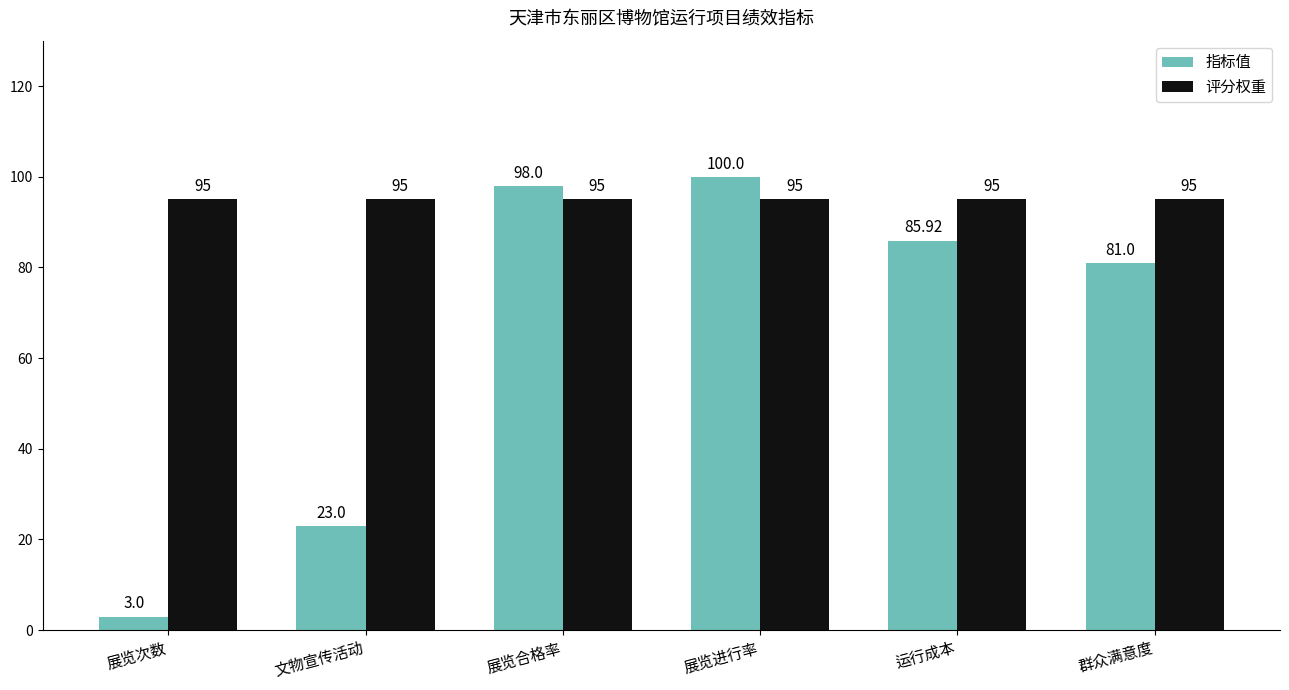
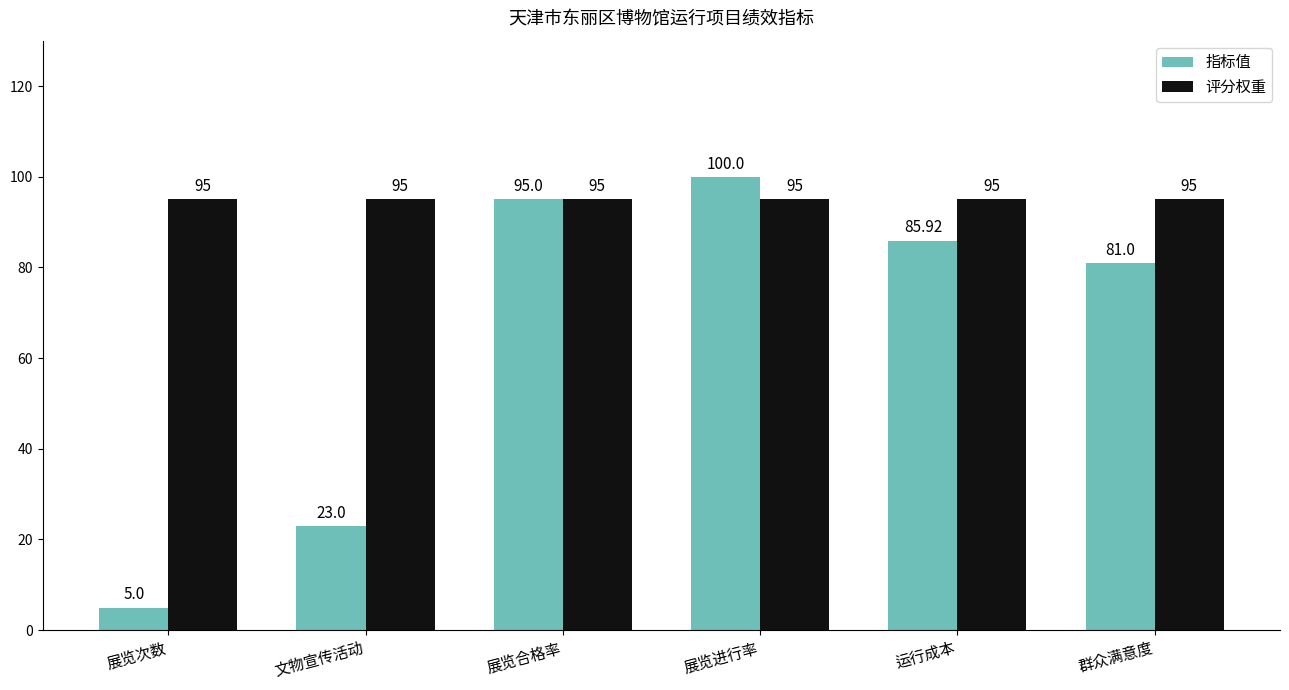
  {
    "指标值": {
-     "展览次数": 3.0,
+     "展览次数": 5.0,
      "文物宣传活动": 23.0,
-     "展览合格率": 98.0,
+     "展览合格率": 95.0,
      "展览进行率": 100.0,
      "运行成本": 85.92,
      "群众满意度": 81.0
    },
    "评分权重": {
      "展览次数": 95,
      "文物宣传活动": 95,
      "展览合格率": 95,
      "展览进行率": 95,
      "运行成本": 95,
      "群众满意度": 95
    }
  }
